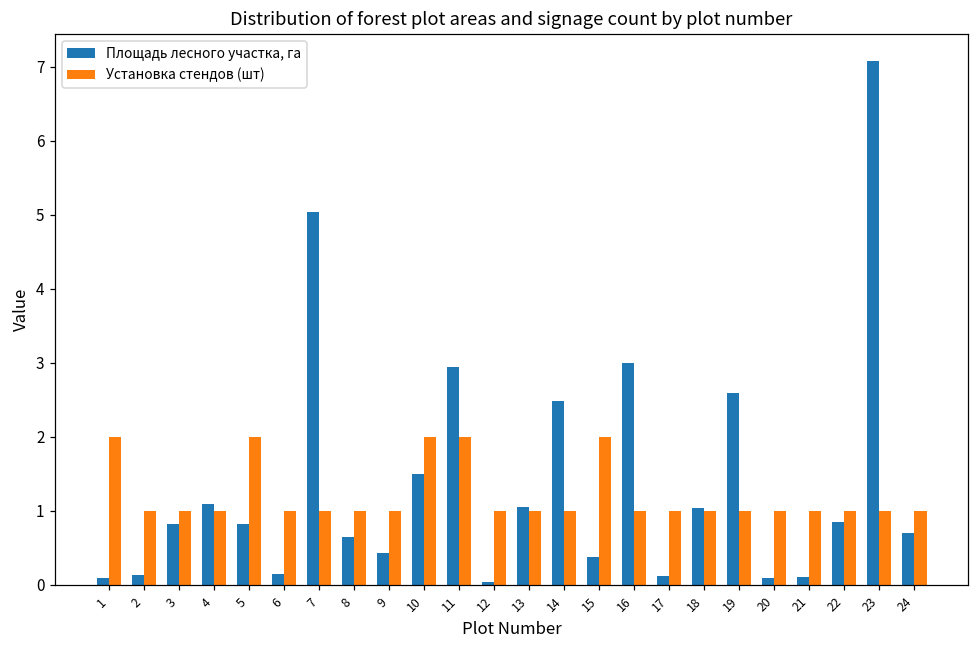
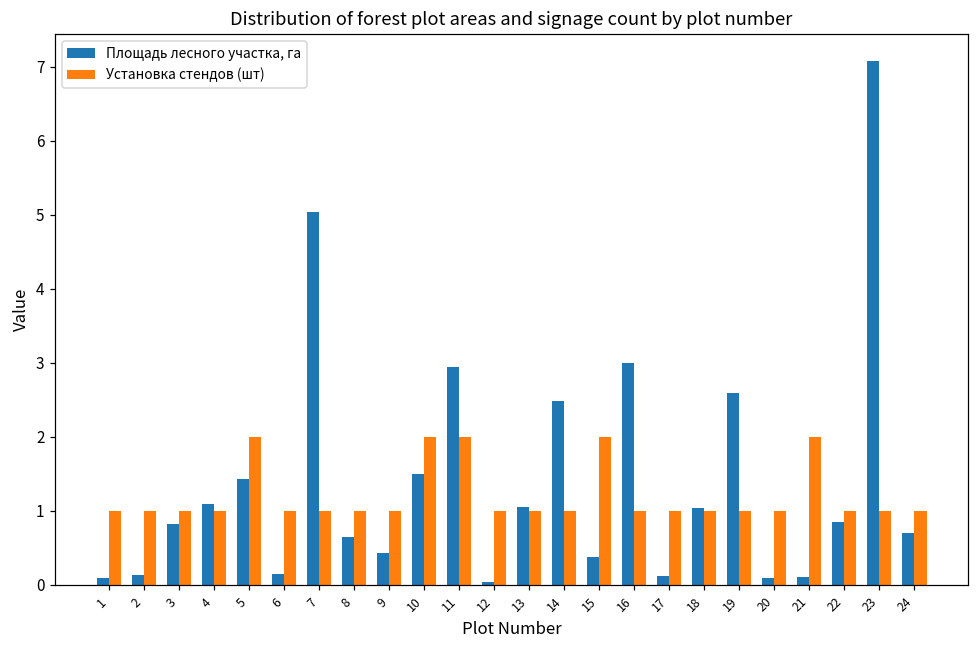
  {
    "Площадь лесного участка, га": {
      "1": 0.1,
      "2": 0.1,
      "3": 0.8,
      "4": 1.1,
-     "5": 0.8,
+     "5": 1.4,
      "6": 0.2,
      "7": 5.0,
      "8": 0.7,
      "9": 0.4,
      "10": 1.5,
      "11": 3.0,
      "12": 0.0,
      "13": 1.1,
      "14": 2.5,
      "15": 0.4,
      "16": 3.0,
      "17": 0.1,
      "18": 1.0,
      "19": 2.6,
      "20": 0.1,
      "21": 0.1,
      "22": 0.9,
      "23": 7.1,
      "24": 0.7
    },
    "Установка стендов (шт)": {
-     "1": 2,
+     "1": 1,
      "2": 1,
      "3": 1,
      "4": 1,
      "5": 2,
      "6": 1,
      "7": 1,
      "8": 1,
      "9": 1,
      "10": 2,
      "11": 2,
      "12": 1,
      "13": 1,
      "14": 1,
      "15": 2,
      "16": 1,
      "17": 1,
      "18": 1,
      "19": 1,
      "20": 1,
-     "21": 1,
+     "21": 2,
      "22": 1,
      "23": 1,
      "24": 1
    }
  }
